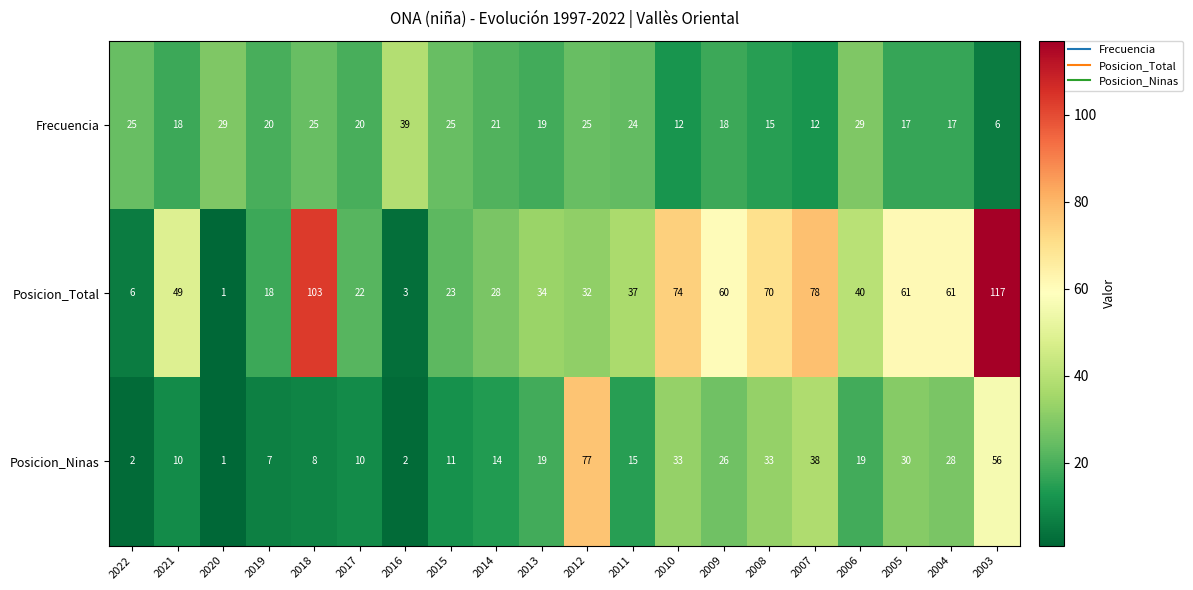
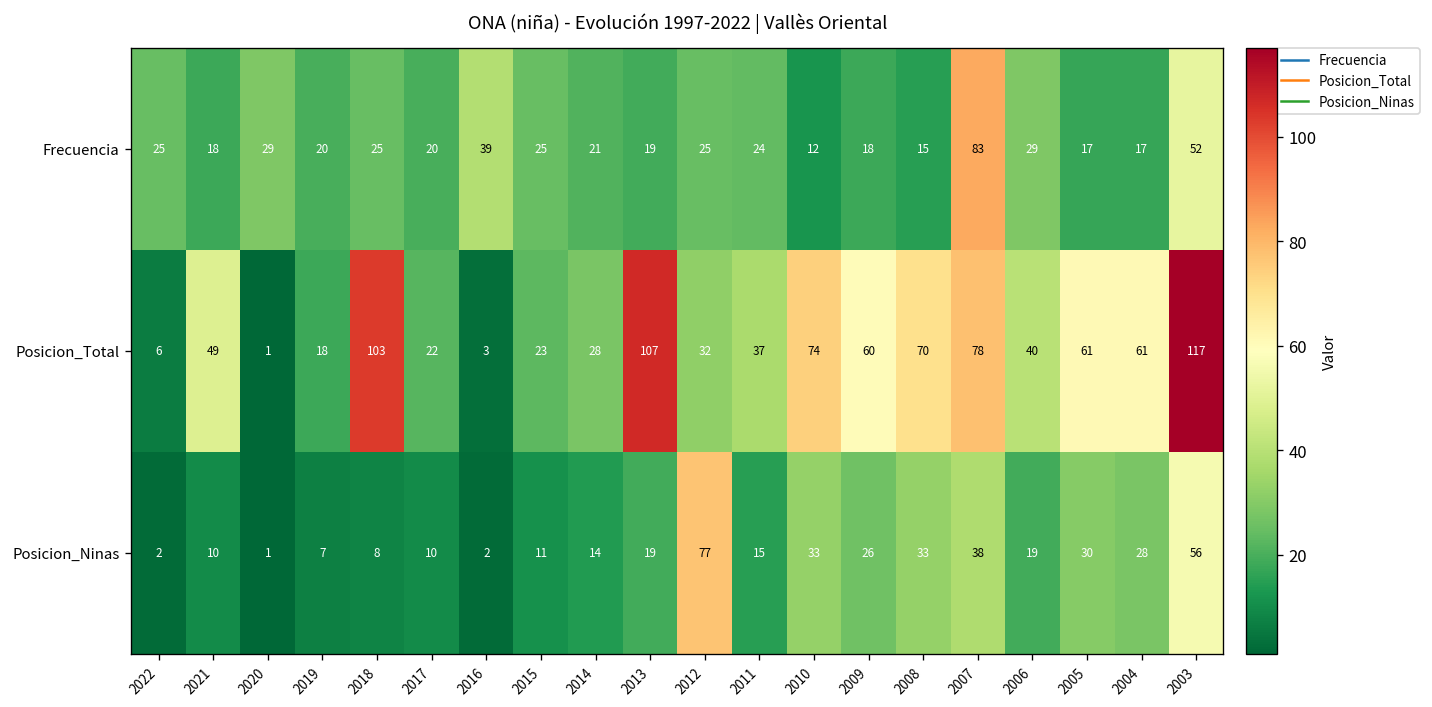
  {
    "Frecuencia": {
      "2022": 25,
      "2021": 18,
      "2020": 29,
      "2019": 20,
      "2018": 25,
      "2017": 20,
      "2016": 39,
      "2015": 25,
      "2014": 21,
      "2013": 19,
      "2012": 25,
      "2011": 24,
      "2010": 12,
      "2009": 18,
      "2008": 15,
-     "2007": 12,
+     "2007": 83,
      "2006": 29,
      "2005": 17,
      "2004": 17,
-     "2003": 6
+     "2003": 52
    },
    "Posicion_Total": {
      "2022": 6,
      "2021": 49,
      "2020": 1,
      "2019": 18,
      "2018": 103,
      "2017": 22,
      "2016": 3,
      "2015": 23,
      "2014": 28,
-     "2013": 34,
+     "2013": 107,
      "2012": 32,
      "2011": 37,
      "2010": 74,
      "2009": 60,
      "2008": 70,
      "2007": 78,
      "2006": 40,
      "2005": 61,
      "2004": 61,
      "2003": 117
    },
    "Posicion_Ninas": {
      "2022": 2,
      "2021": 10,
      "2020": 1,
      "2019": 7,
      "2018": 8,
      "2017": 10,
      "2016": 2,
      "2015": 11,
      "2014": 14,
      "2013": 19,
      "2012": 77,
      "2011": 15,
      "2010": 33,
      "2009": 26,
      "2008": 33,
      "2007": 38,
      "2006": 19,
      "2005": 30,
      "2004": 28,
      "2003": 56
    }
  }
